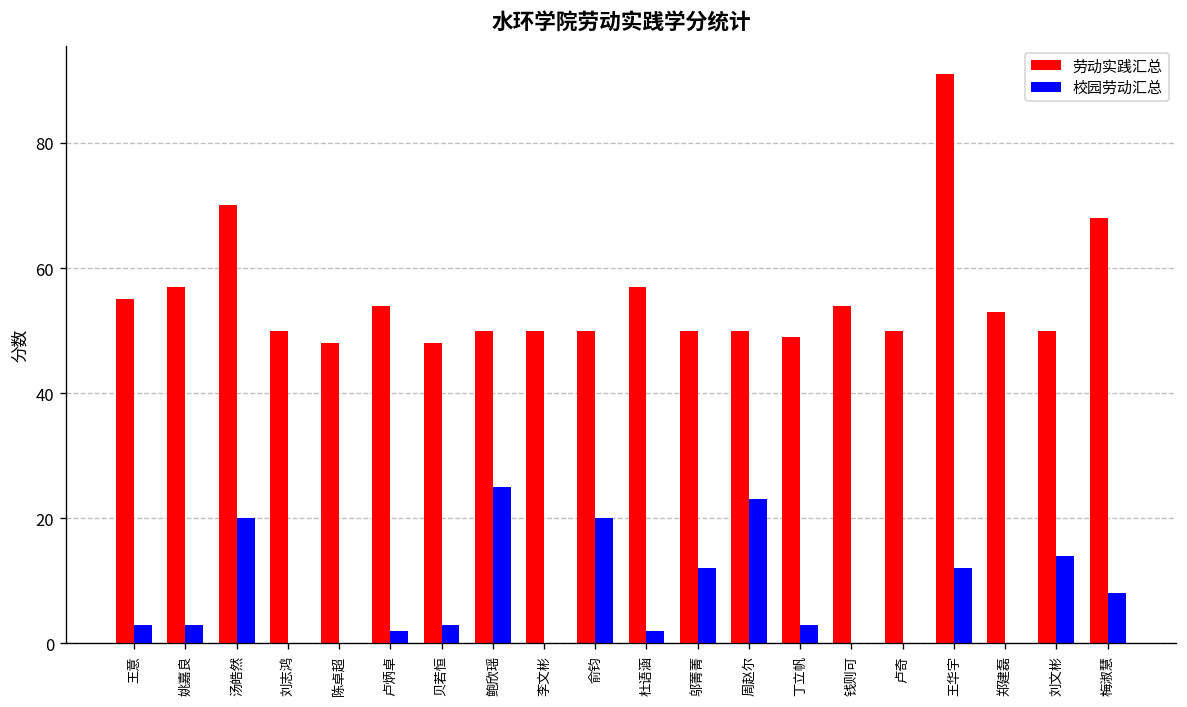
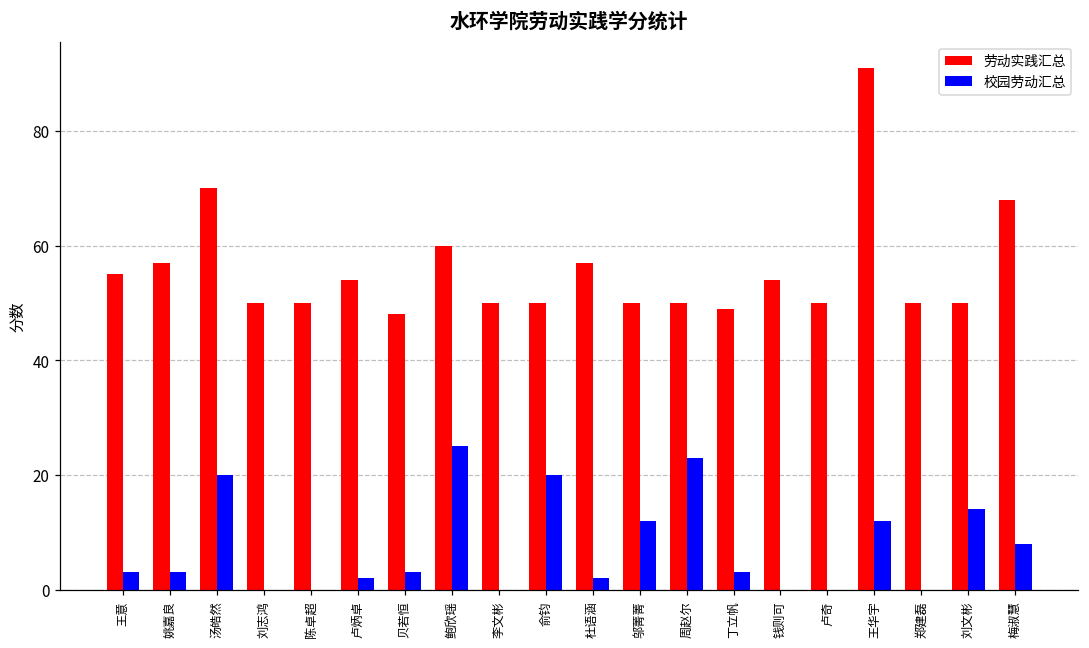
  {
    "劳动实践汇总": {
      "王意": 55,
      "姚嘉良": 57,
      "汤皓然": 70,
      "刘志鸿": 50,
-     "陈卓超": 48,
+     "陈卓超": 50,
      "卢炳卓": 54,
      "贝若恒": 48,
-     "鲍欣瑶": 50,
+     "鲍欣瑶": 60,
      "李文彬": 50,
      "俞钧": 50,
      "杜语涵": 57,
      "邬菁菁": 50,
      "周赵尔": 50,
      "丁立帆": 49,
      "钱则可": 54,
      "卢奇": 50,
      "王华宇": 91,
-     "郑建磊": 53,
+     "郑建磊": 50,
      "刘文彬": 50,
      "梅淑慧": 68
    },
    "校园劳动汇总": {
      "王意": 3,
      "姚嘉良": 3,
      "汤皓然": 20,
      "刘志鸿": 0,
      "陈卓超": 0,
      "卢炳卓": 2,
      "贝若恒": 3,
      "鲍欣瑶": 25,
      "李文彬": 0,
      "俞钧": 20,
      "杜语涵": 2,
      "邬菁菁": 12,
      "周赵尔": 23,
      "丁立帆": 3,
      "钱则可": 0,
      "卢奇": 0,
      "王华宇": 12,
      "郑建磊": 0,
      "刘文彬": 14,
      "梅淑慧": 8
    }
  }
